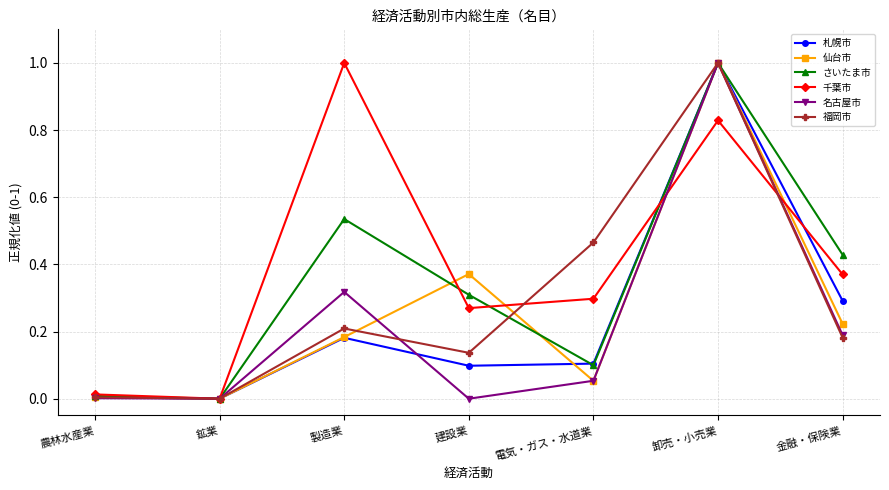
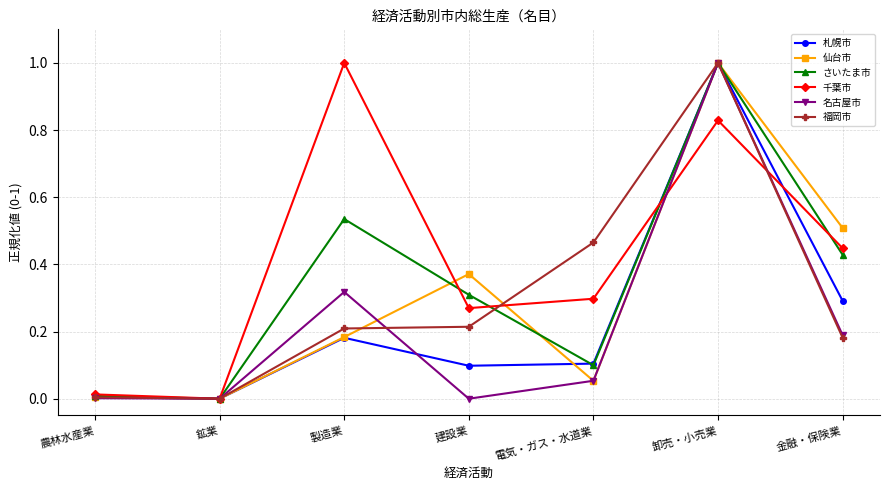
  {
    "札幌市": {
      "建設業": 0.10,
      "金融・保険業": 0.29
    },
    "仙台市": {
      "建設業": 0.37,
-     "金融・保険業": 0.22
+     "金融・保険業": 0.51
    },
    "さいたま市": {
      "製造業": 0.54,
      "建設業": 0.31,
      "金融・保険業": 0.43
    },
    "千葉市": {
      "製造業": 1.00,
      "建設業": 0.27,
      "電気・ガス・水道業": 0.30,
      "卸売・小売業": 0.83,
-     "金融・保険業": 0.37
+     "金融・保険業": 0.45
    },
    "名古屋市": {
      "製造業": 0.32,
      "建設業": 0.00,
      "金融・保険業": 0.19
    },
    "福岡市": {
      "製造業": 0.21,
-     "建設業": 0.14,
+     "建設業": 0.21,
      "電気・ガス・水道業": 0.47,
      "金融・保険業": 0.18
    }
  }
